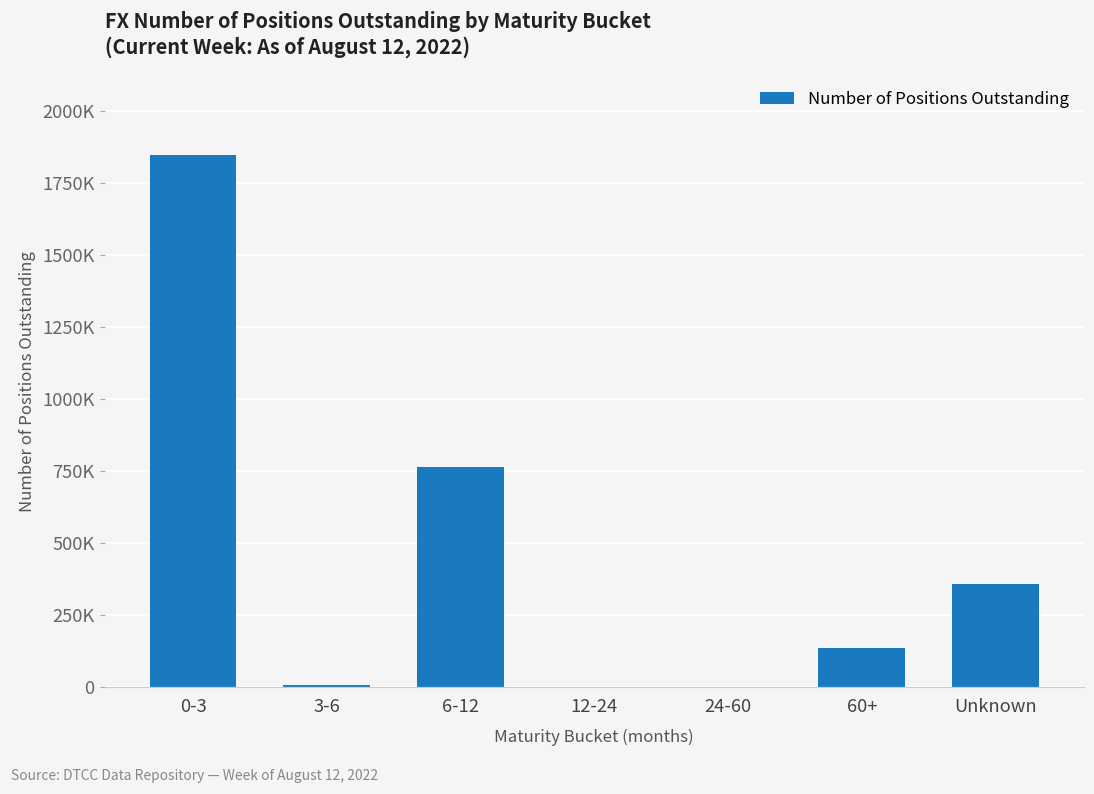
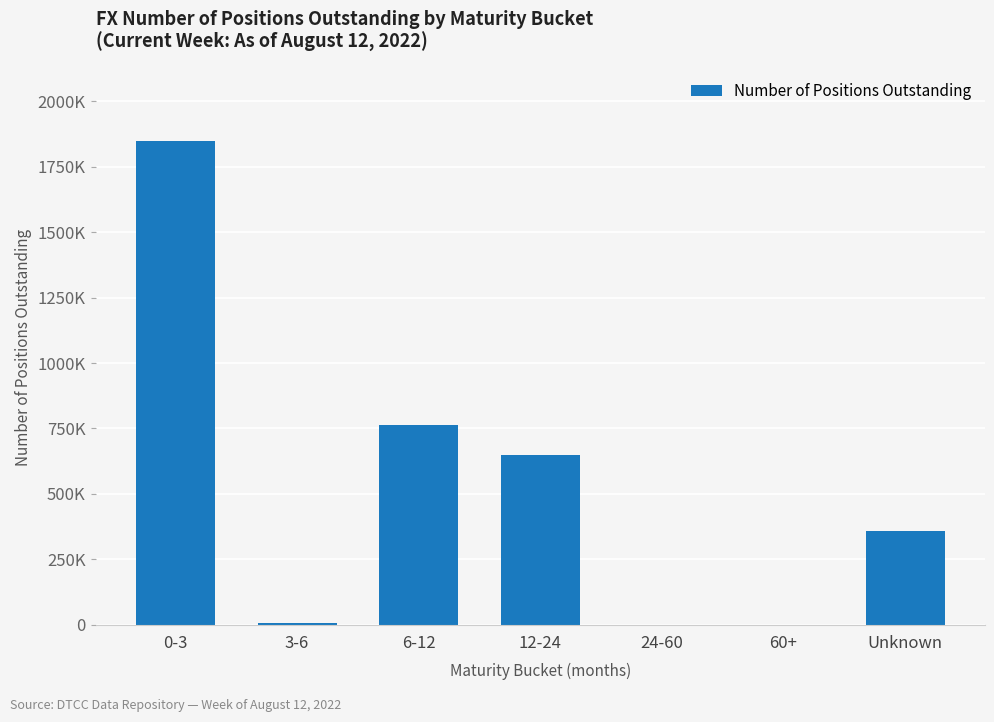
  {
    "0-3": 1850000,
    "6-12": 760000,
-   "12-24": 0,
-   "60+": 140000,
+   "12-24": 650000,
+   "60+": 0,
    "Unknown": 360000
  }
